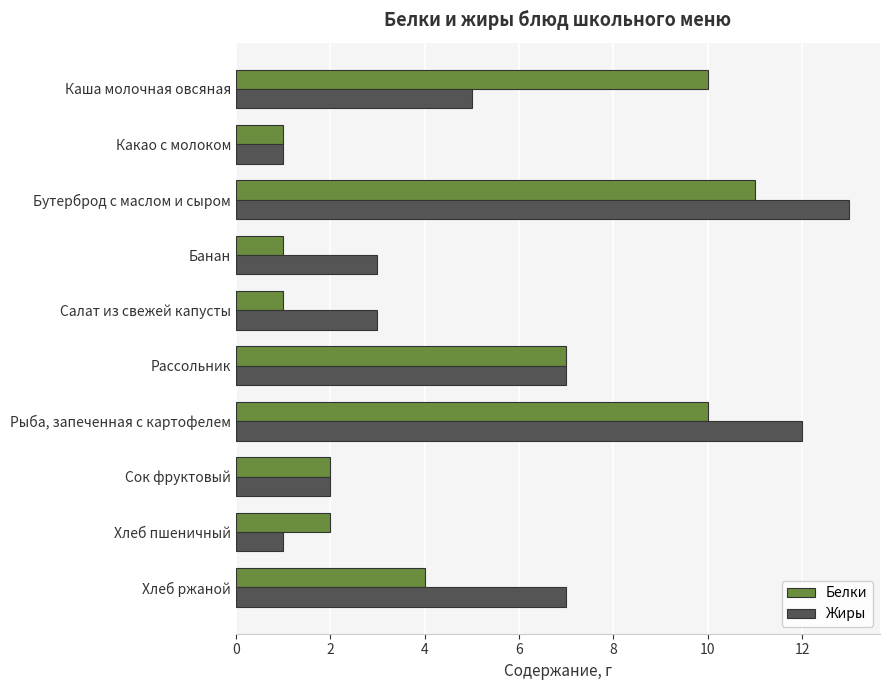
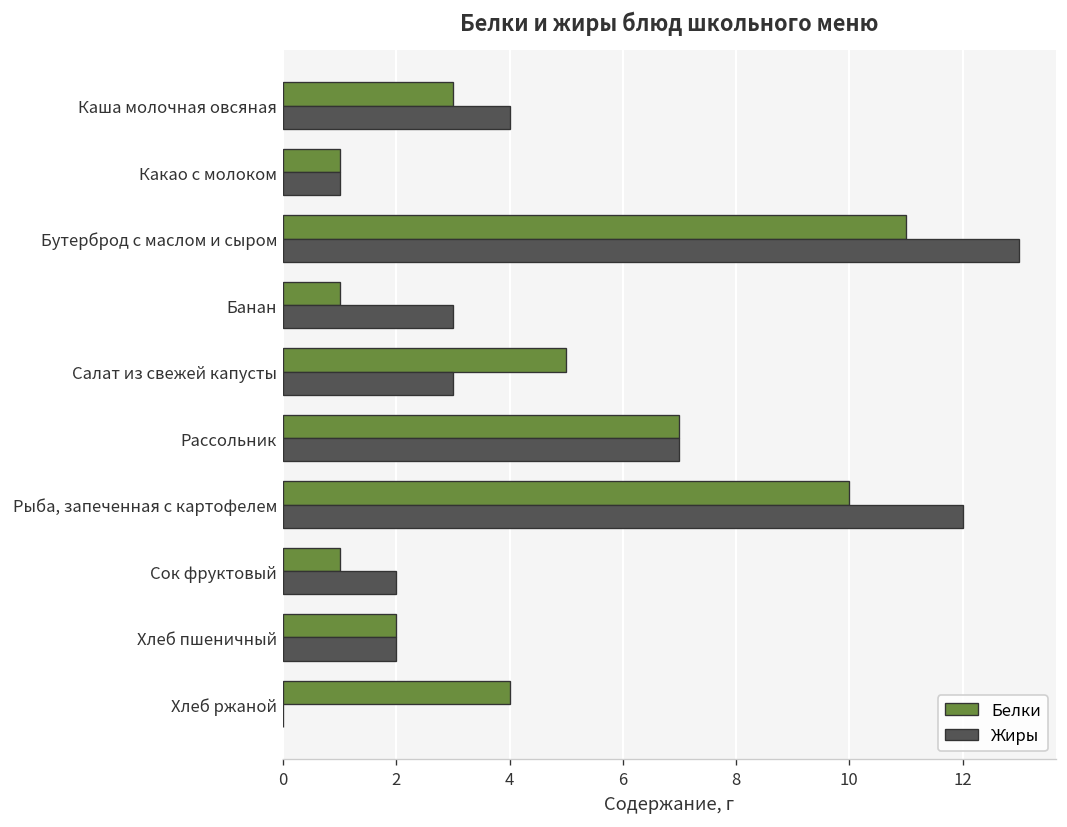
  {
    "Белки": {
-     "Каша молочная овсяная": 10,
+     "Каша молочная овсяная": 3,
      "Какао с молоком": 1,
      "Бутерброд с маслом и сыром": 11,
      "Банан": 1,
-     "Салат из свежей капусты": 1,
+     "Салат из свежей капусты": 5,
      "Рассольник": 7,
      "Рыба, запеченная с картофелем": 10,
-     "Сок фруктовый": 2,
+     "Сок фруктовый": 1,
      "Хлеб пшеничный": 2,
      "Хлеб ржаной": 4
    },
    "Жиры": {
-     "Каша молочная овсяная": 5,
+     "Каша молочная овсяная": 4,
      "Какао с молоком": 1,
      "Бутерброд с маслом и сыром": 13,
      "Банан": 3,
      "Салат из свежей капусты": 3,
      "Рассольник": 7,
      "Рыба, запеченная с картофелем": 12,
      "Сок фруктовый": 2,
-     "Хлеб пшеничный": 1,
-     "Хлеб ржаной": 7
+     "Хлеб пшеничный": 2,
+     "Хлеб ржаной": 0
    }
  }
